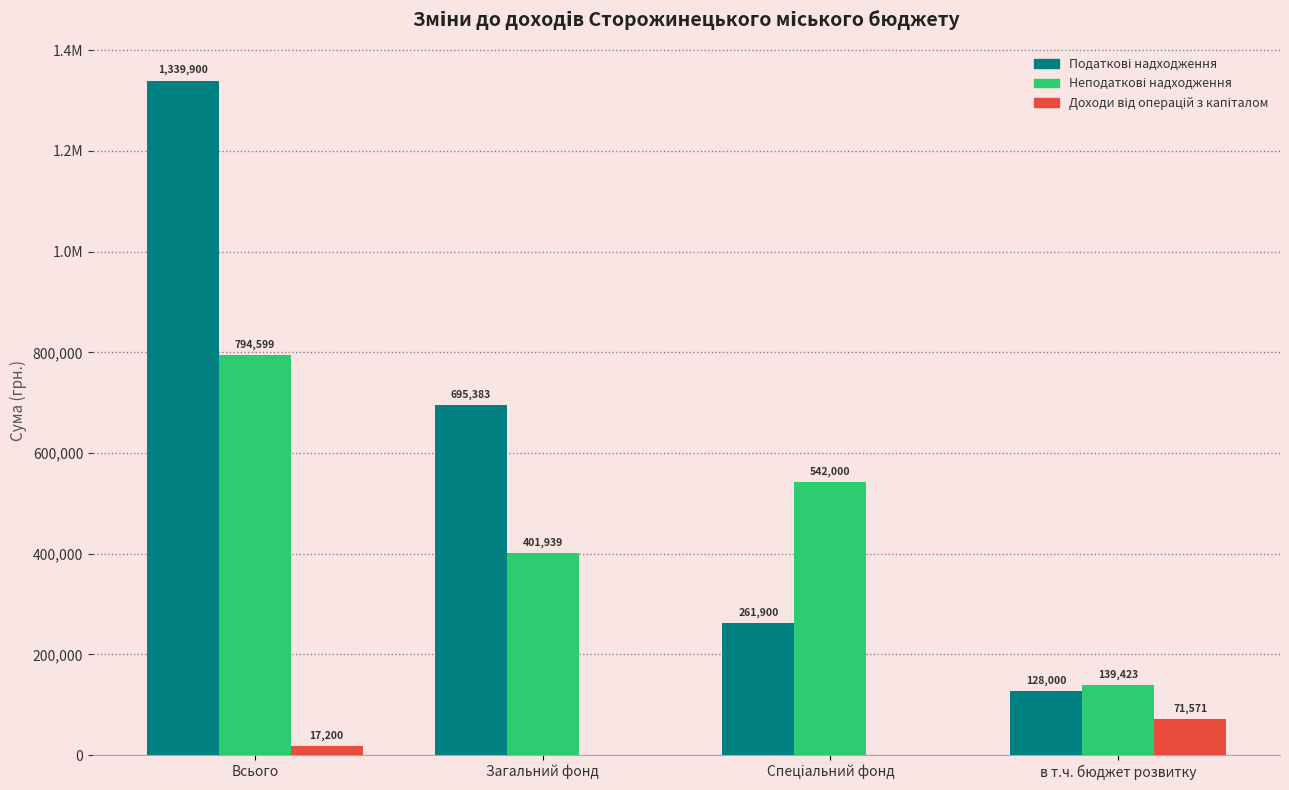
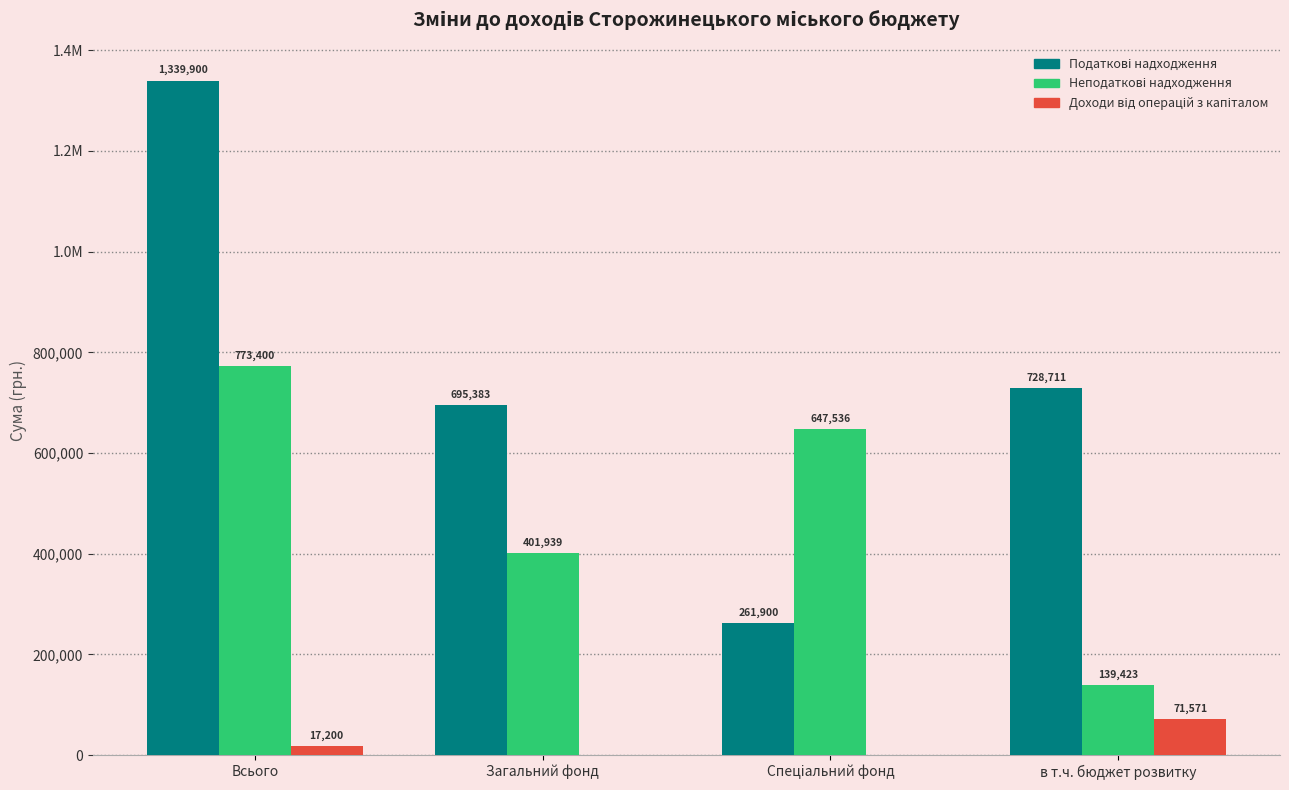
  {
    "Податкові надходження": {
      "Всього": "1,339,900",
      "Загальний фонд": "695,383",
      "Спеціальний фонд": "261,900",
-     "в т.ч. бюджет розвитку": "128,000"
+     "в т.ч. бюджет розвитку": "728,711"
    },
    "Неподаткові надходження": {
-     "Всього": "794,599",
+     "Всього": "773,400",
      "Загальний фонд": "401,939",
-     "Спеціальний фонд": "542,000",
+     "Спеціальний фонд": "647,536",
      "в т.ч. бюджет розвитку": "139,423"
    },
    "Доходи від операцій з капіталом": {
      "Всього": "17,200",
      "в т.ч. бюджет розвитку": "71,571"
    }
  }
